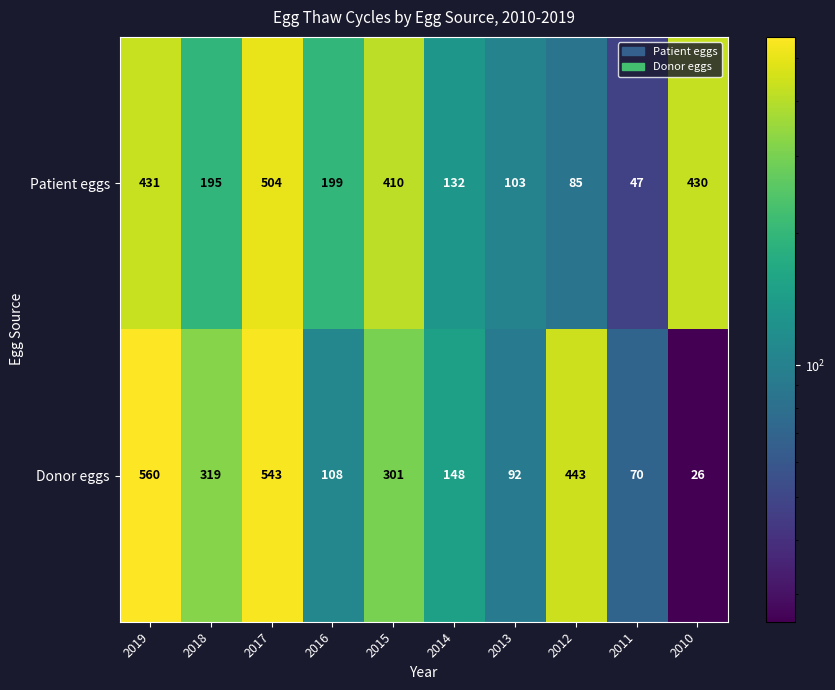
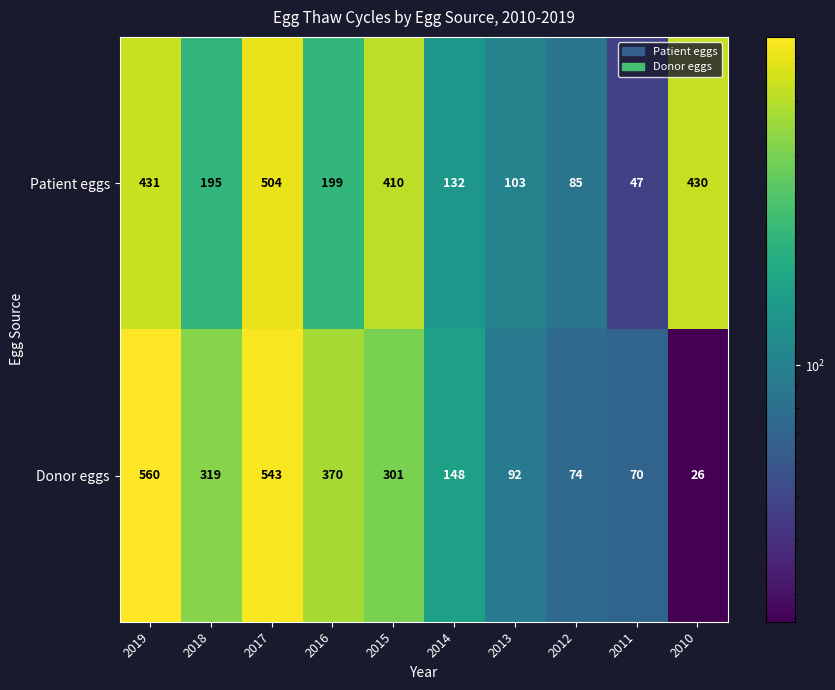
  {
    "Patient eggs": {
      "2019": 431,
      "2018": 195,
      "2017": 504,
      "2016": 199,
      "2015": 410,
      "2014": 132,
      "2013": 103,
      "2012": 85,
      "2011": 47,
      "2010": 430
    },
    "Donor eggs": {
      "2019": 560,
      "2018": 319,
      "2017": 543,
-     "2016": 108,
+     "2016": 370,
      "2015": 301,
      "2014": 148,
      "2013": 92,
-     "2012": 443,
+     "2012": 74,
      "2011": 70,
      "2010": 26
    }
  }
